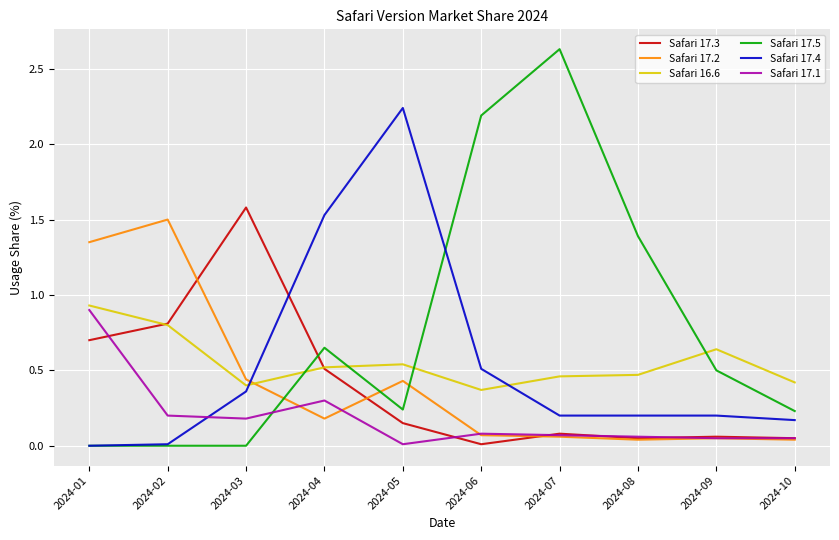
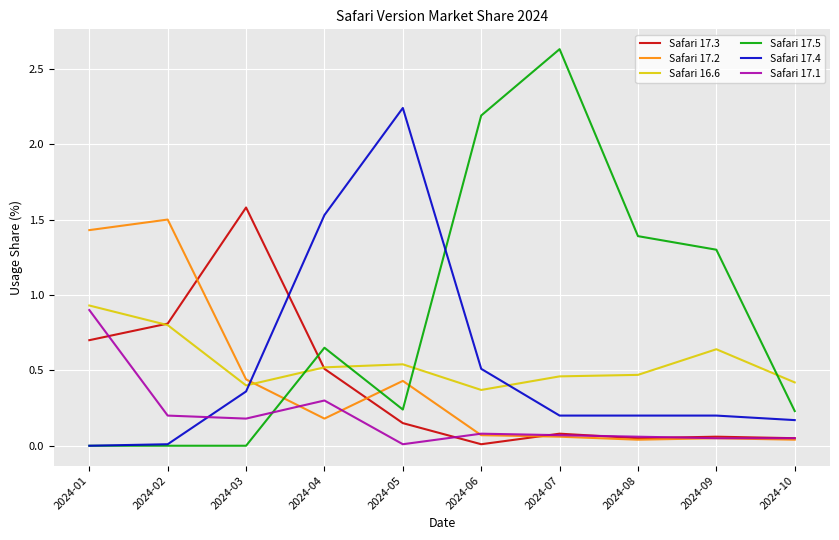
  {
    "Safari 17.3": {
      "2024-01": 0.70,
      "2024-03": 1.58,
      "2024-05": 0.15,
      "2024-06": 0.01
    },
    "Safari 17.2": {
-     "2024-01": 1.35,
+     "2024-01": 1.43,
      "2024-02": 1.50,
      "2024-03": 0.44,
      "2024-04": 0.18,
      "2024-05": 0.43
    },
    "Safari 16.6": {
      "2024-01": 0.93,
      "2024-03": 0.40,
      "2024-05": 0.54,
      "2024-06": 0.37,
      "2024-07": 0.46,
      "2024-08": 0.47,
      "2024-09": 0.64,
      "2024-10": 0.42
    },
    "Safari 17.5": {
      "2024-03": 0.0,
      "2024-04": 0.65,
      "2024-05": 0.24,
      "2024-06": 2.2,
      "2024-07": 2.63,
      "2024-08": 1.4,
-     "2024-09": 0.5,
+     "2024-09": 1.3,
      "2024-10": 0.23
    },
    "Safari 17.4": {
      "2024-03": 0.36,
      "2024-04": 1.53,
      "2024-05": 2.24,
      "2024-06": 0.51,
      "2024-07": 0.20,
      "2024-08": 0.20,
      "2024-09": 0.20,
      "2024-10": 0.17
    },
    "Safari 17.1": {
      "2024-01": 0.90,
      "2024-02": 0.20,
      "2024-03": 0.18,
      "2024-04": 0.30,
      "2024-05": 0.01
    }
  }
